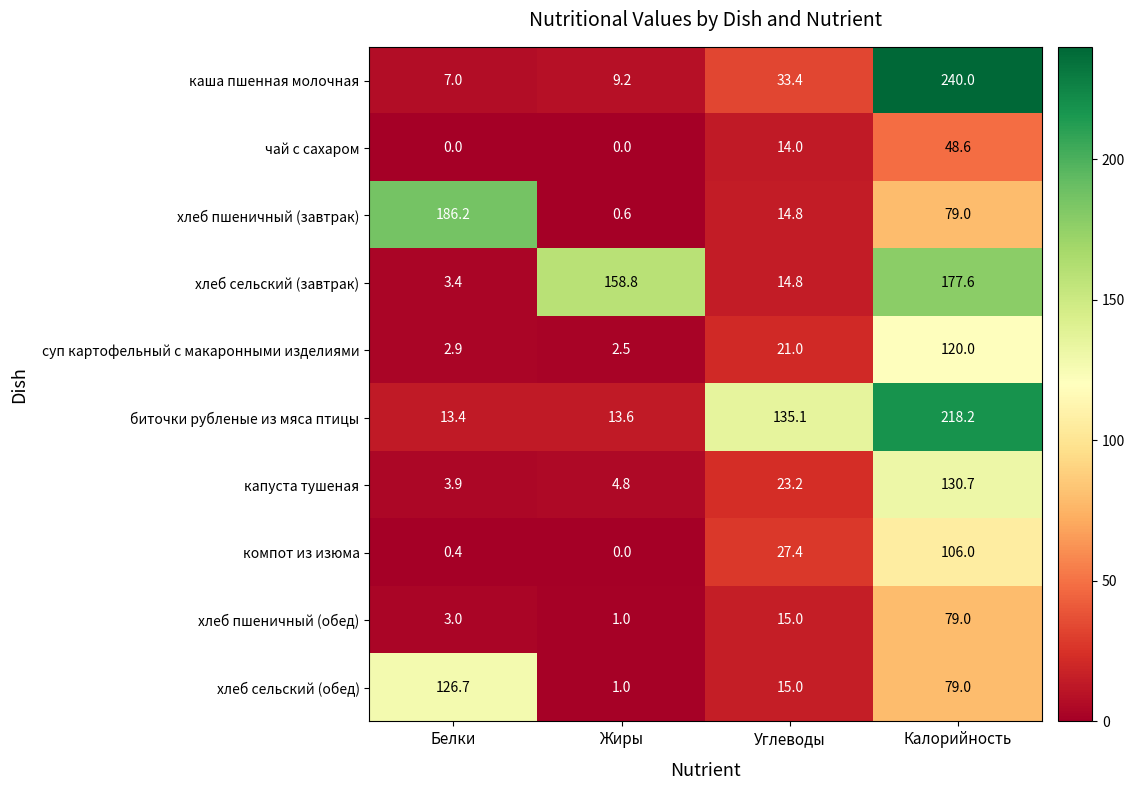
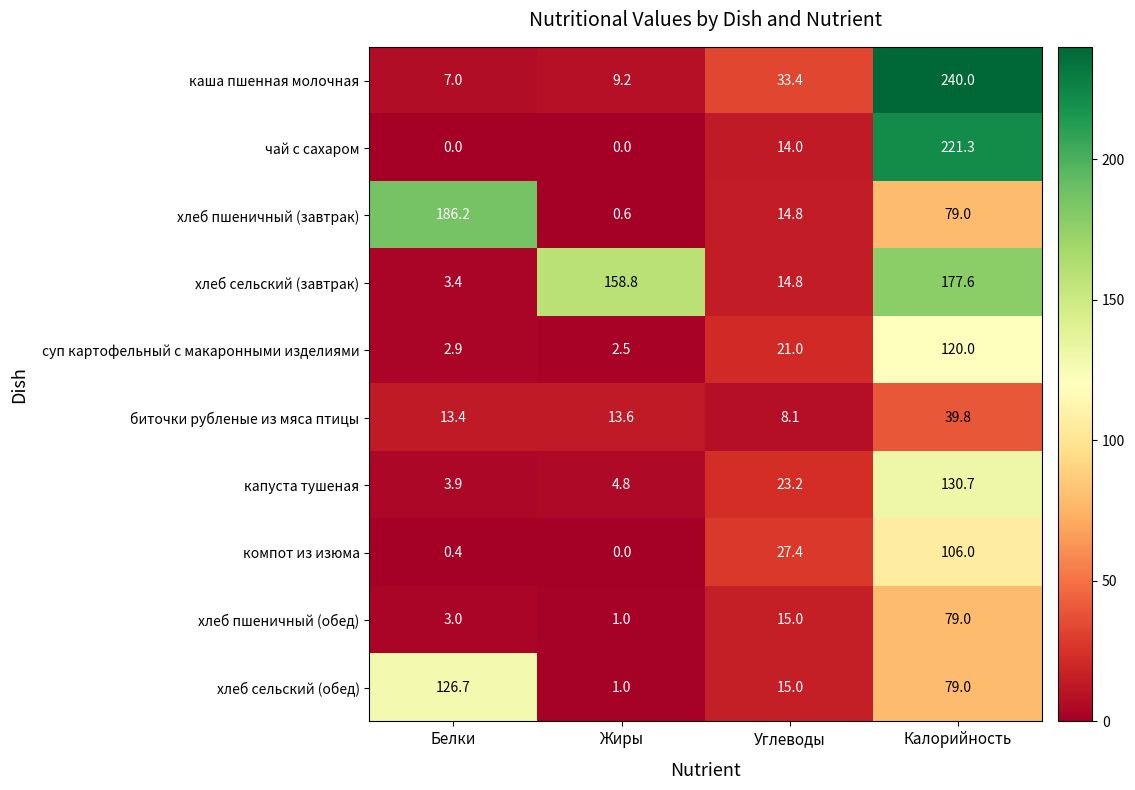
  {
    "каша пшенная молочная": {
      "Белки": 7.0,
      "Жиры": 9.2,
      "Углеводы": 33.4,
      "Калорийность": 240.0
    },
    "чай с сахаром": {
      "Белки": 0.0,
      "Жиры": 0.0,
      "Углеводы": 14.0,
-     "Калорийность": 48.6
+     "Калорийность": 221.3
    },
    "хлеб пшеничный (завтрак)": {
      "Белки": 186.2,
      "Жиры": 0.6,
      "Углеводы": 14.8,
      "Калорийность": 79.0
    },
    "хлеб сельский (завтрак)": {
      "Белки": 3.4,
      "Жиры": 158.8,
      "Углеводы": 14.8,
      "Калорийность": 177.6
    },
    "суп картофельный с макаронными изделиями": {
      "Белки": 2.9,
      "Жиры": 2.5,
      "Углеводы": 21.0,
      "Калорийность": 120.0
    },
    "биточки рубленые из мяса птицы": {
      "Белки": 13.4,
      "Жиры": 13.6,
-     "Углеводы": 135.1,
-     "Калорийность": 218.2
+     "Углеводы": 8.1,
+     "Калорийность": 39.8
    },
    "капуста тушеная": {
      "Белки": 3.9,
      "Жиры": 4.8,
      "Углеводы": 23.2,
      "Калорийность": 130.7
    },
    "компот из изюма": {
      "Белки": 0.4,
      "Жиры": 0.0,
      "Углеводы": 27.4,
      "Калорийность": 106.0
    },
    "хлеб пшеничный (обед)": {
      "Белки": 3.0,
      "Жиры": 1.0,
      "Углеводы": 15.0,
      "Калорийность": 79.0
    },
    "хлеб сельский (обед)": {
      "Белки": 126.7,
      "Жиры": 1.0,
      "Углеводы": 15.0,
      "Калорийность": 79.0
    }
  }
